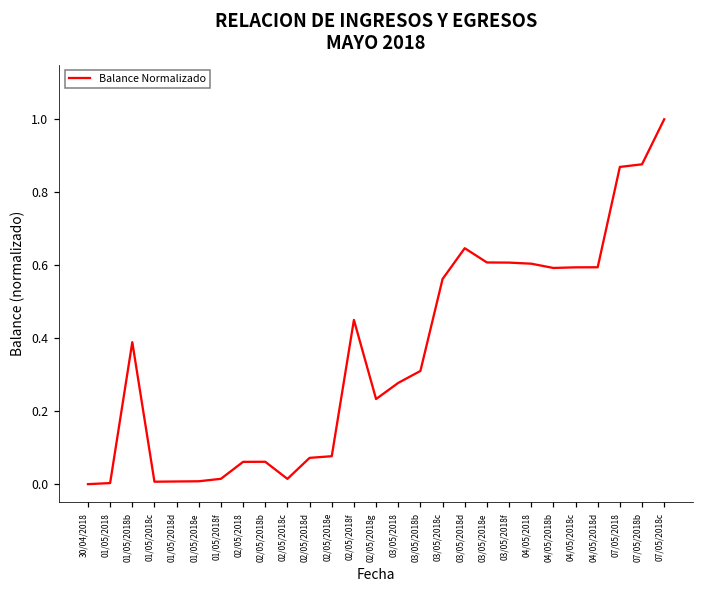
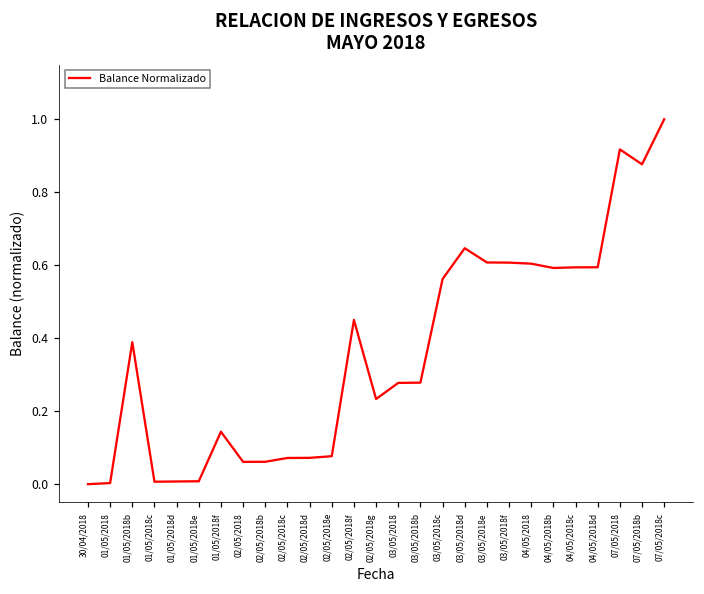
  {
    "30/04/2018": 0.00,
    "01/05/2018": 0.00,
    "01/05/2018b": 0.39,
    "01/05/2018c": 0.01,
    "01/05/2018d": 0.01,
    "01/05/2018e": 0.01,
-   "01/05/2018f": 0.01,
+   "01/05/2018f": 0.14,
    "02/05/2018": 0.06,
    "02/05/2018b": 0.06,
-   "02/05/2018c": 0.01,
+   "02/05/2018c": 0.07,
    "02/05/2018d": 0.07,
    "02/05/2018e": 0.08,
    "02/05/2018f": 0.45,
    "02/05/2018g": 0.23,
    "03/05/2018": 0.28,
-   "03/05/2018b": 0.31,
+   "03/05/2018b": 0.28,
    "03/05/2018c": 0.56,
    "03/05/2018d": 0.65,
    "03/05/2018e": 0.61,
    "03/05/2018f": 0.61,
    "04/05/2018": 0.60,
    "04/05/2018b": 0.59,
    "04/05/2018c": 0.59,
    "04/05/2018d": 0.59,
-   "07/05/2018": 0.87,
+   "07/05/2018": 0.92,
    "07/05/2018b": 0.88,
    "07/05/2018c": 1.00
  }
